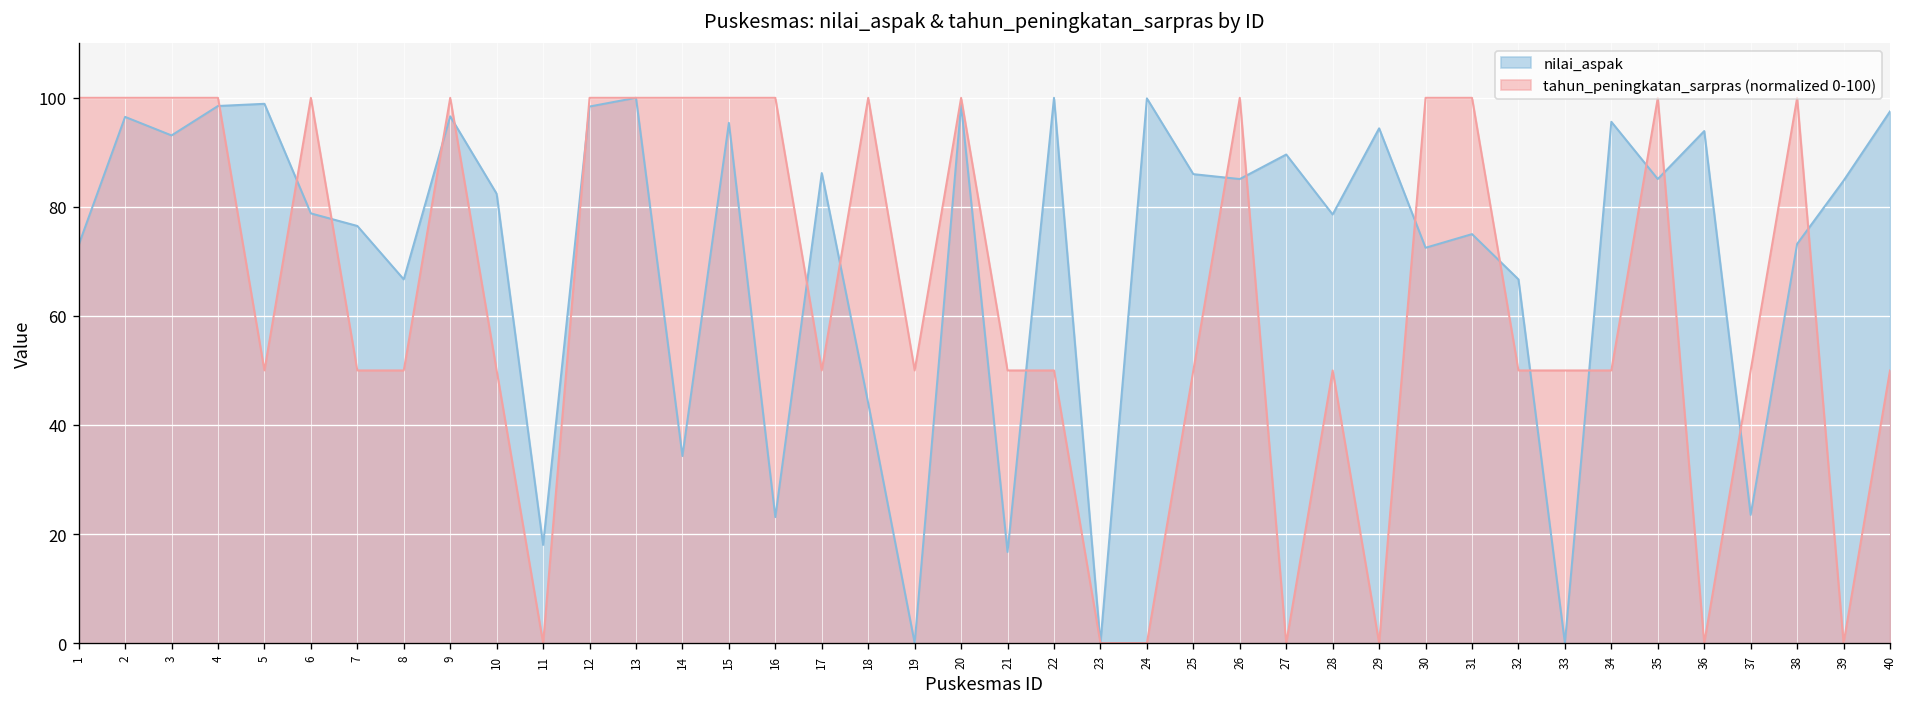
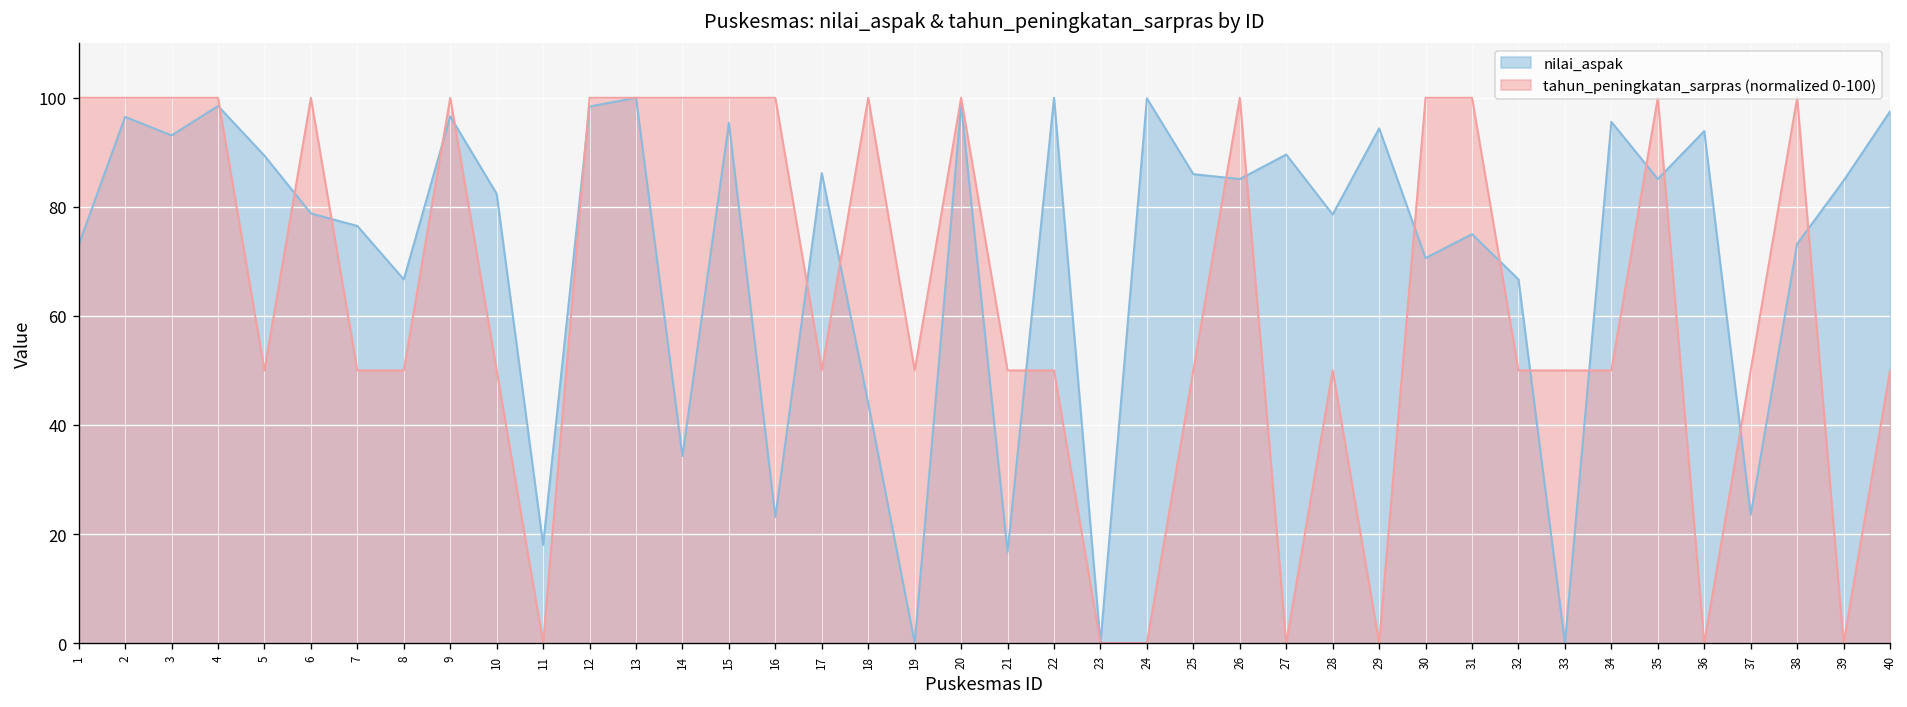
  {
    "nilai_aspak": {
      "1": 73,
      "2": 97,
      "3": 93,
      "4": 99,
-     "5": 99,
+     "5": 89,
      "6": 79,
      "7": 77,
      "8": 67,
      "9": 97,
      "10": 82,
      "11": 18,
      "12": 98,
      "14": 34,
      "15": 95,
      "16": 23,
      "17": 86,
      "18": 44,
      "19": 0,
      "20": 99,
      "21": 17,
      "22": 100,
      "24": 100,
      "25": 86,
      "26": 85,
      "27": 90,
      "28": 79,
      "29": 94,
-     "30": 73,
+     "30": 71,
      "31": 75,
      "32": 67,
      "33": 0,
      "34": 96,
      "35": 85,
      "36": 94,
      "37": 24,
      "38": 73,
      "39": 85,
      "40": 98
    },
    "tahun_peningkatan_sarpras (normalized 0-100)": {
      "1": 100,
      "2": 100,
      "3": 100,
      "4": 100,
      "5": 50,
      "6": 100,
      "7": 50,
      "8": 50,
      "9": 100,
      "10": 50,
      "11": 0,
      "12": 100,
      "14": 100,
      "15": 100,
      "16": 100,
      "17": 50,
      "18": 100,
      "19": 50,
      "20": 100,
      "21": 50,
      "22": 50,
      "24": 0,
      "25": 50,
      "26": 100,
      "27": 0,
      "28": 50,
      "29": 0,
      "30": 100,
      "31": 100,
      "32": 50,
      "33": 50,
      "34": 50,
      "36": 0,
      "37": 50,
      "39": 0,
      "40": 50
    }
  }
